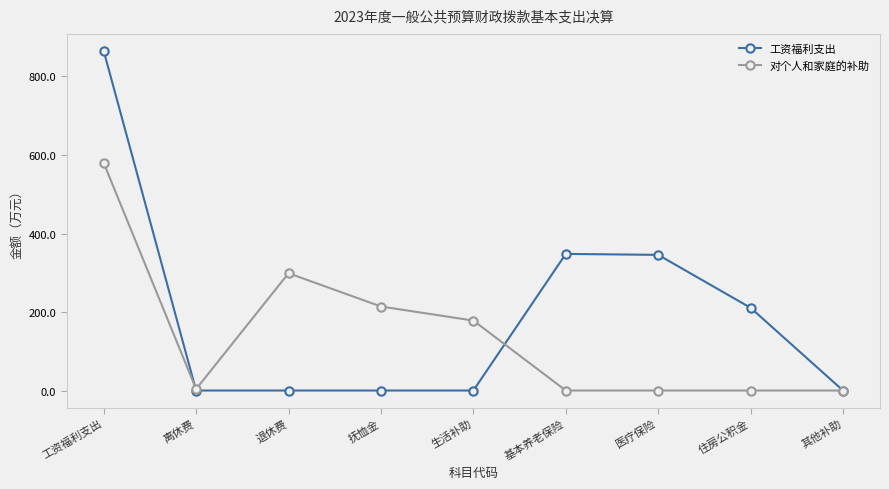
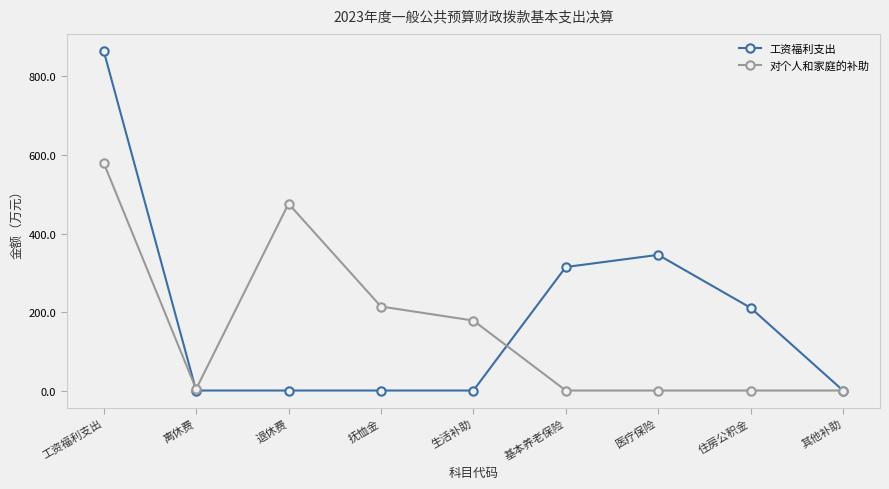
  {
    "工资福利支出": {
      "工资福利支出": 870,
      "退休费": 0,
      "抚恤金": 0,
      "生活补助": 0,
-     "基本养老保险": 350,
+     "基本养老保险": 310,
      "医疗保险": 350,
      "住房公积金": 210
    },
    "对个人和家庭的补助": {
      "工资福利支出": 580,
-     "退休费": 300,
+     "退休费": 480,
      "抚恤金": 210,
      "生活补助": 180,
      "基本养老保险": 0,
      "医疗保险": 0,
      "住房公积金": 0
    }
  }
